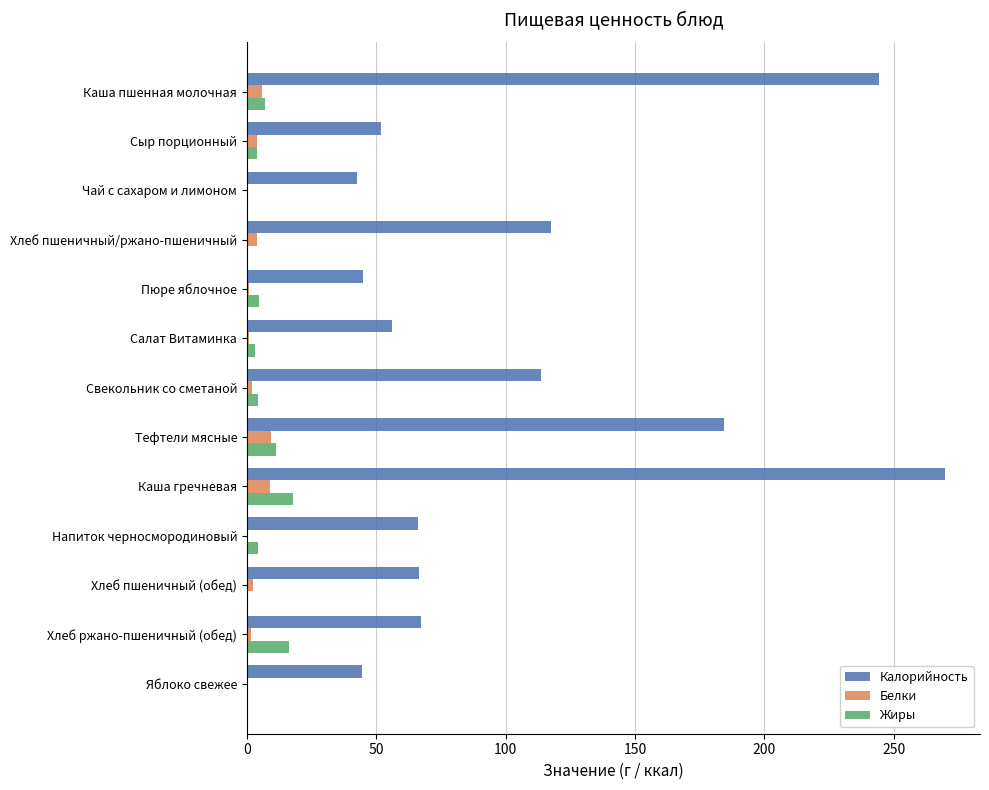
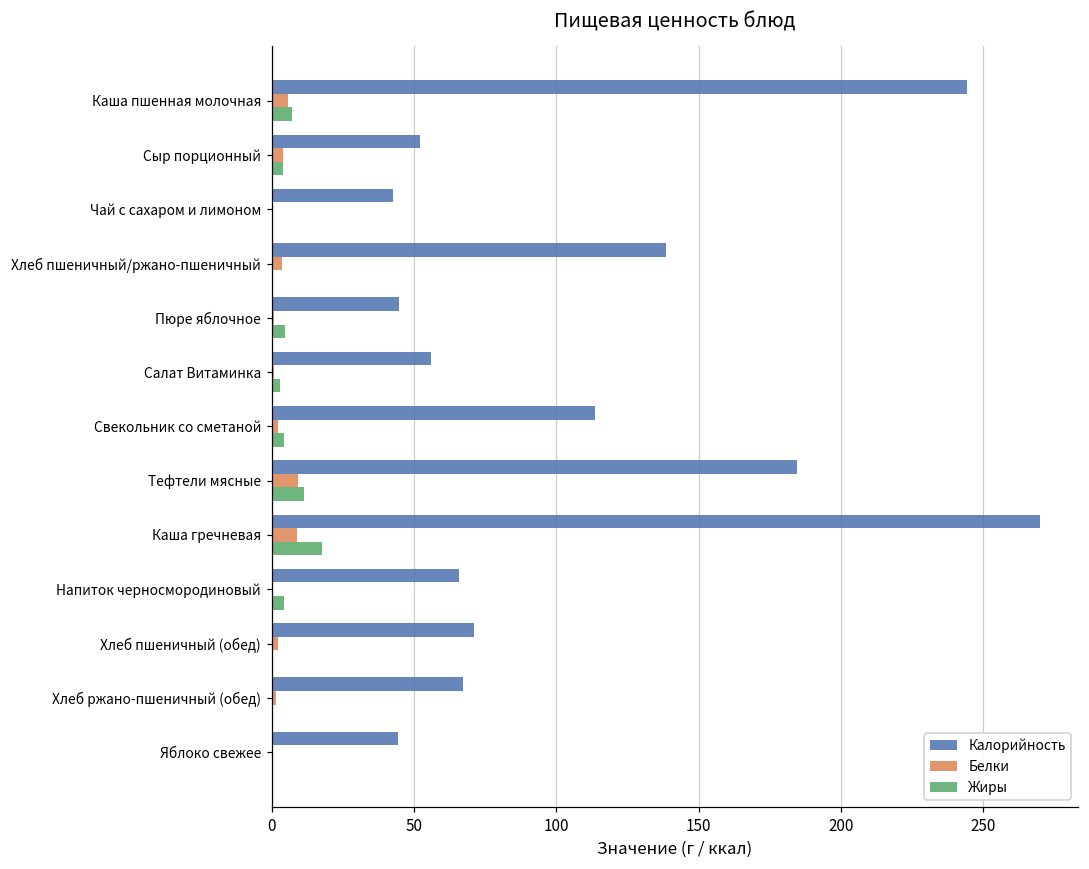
  {
    "Калорийность": {
      "Каша пшенная молочная": 244,
      "Сыр порционный": 52,
      "Чай с сахаром и лимоном": 43,
-     "Хлеб пшеничный/ржано-пшеничный": 118,
+     "Хлеб пшеничный/ржано-пшеничный": 138,
      "Пюре яблочное": 45,
      "Салат Витаминка": 56,
      "Свекольник со сметаной": 114,
      "Тефтели мясные": 184,
      "Каша гречневая": 270,
      "Напиток черносмородиновый": 66,
-     "Хлеб пшеничный (обед)": 66,
+     "Хлеб пшеничный (обед)": 71,
      "Хлеб ржано-пшеничный (обед)": 67,
      "Яблоко свежее": 44
    },
    "Белки": {
      "Каша пшенная молочная": 6,
      "Сыр порционный": 4,
      "Хлеб пшеничный/ржано-пшеничный": 4,
      "Свекольник со сметаной": 2,
      "Тефтели мясные": 9,
      "Каша гречневая": 9,
      "Напиток черносмородиновый": 0,
      "Хлеб пшеничный (обед)": 2,
      "Хлеб ржано-пшеничный (обед)": 1
    },
    "Жиры": {
      "Каша пшенная молочная": 7,
      "Сыр порционный": 4,
      "Пюре яблочное": 5,
      "Салат Витаминка": 3,
      "Свекольник со сметаной": 4,
      "Тефтели мясные": 11,
      "Каша гречневая": 18,
      "Напиток черносмородиновый": 4,
-     "Хлеб ржано-пшеничный (обед)": 16
+     "Хлеб ржано-пшеничный (обед)": 0
    }
  }
